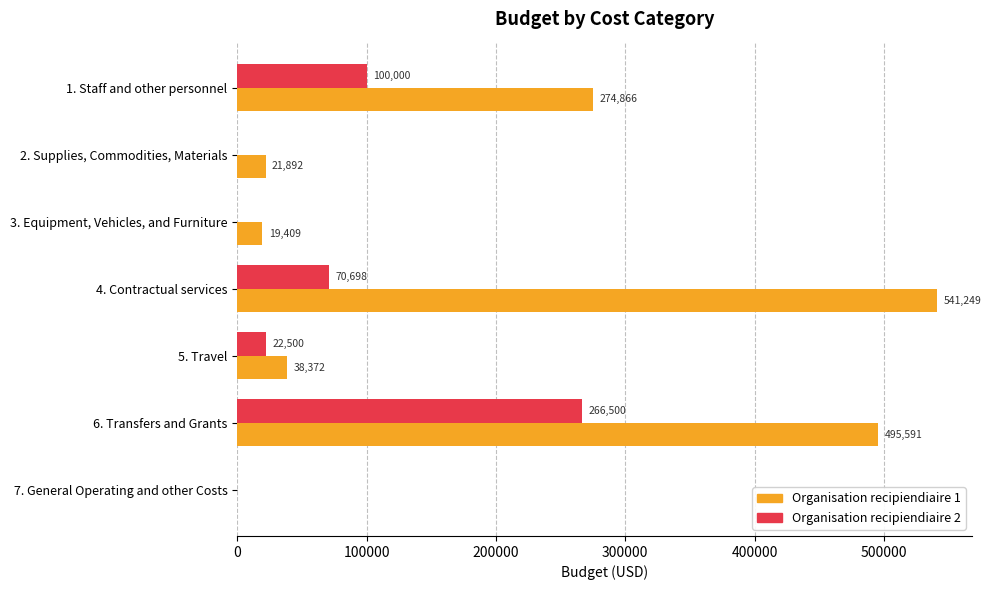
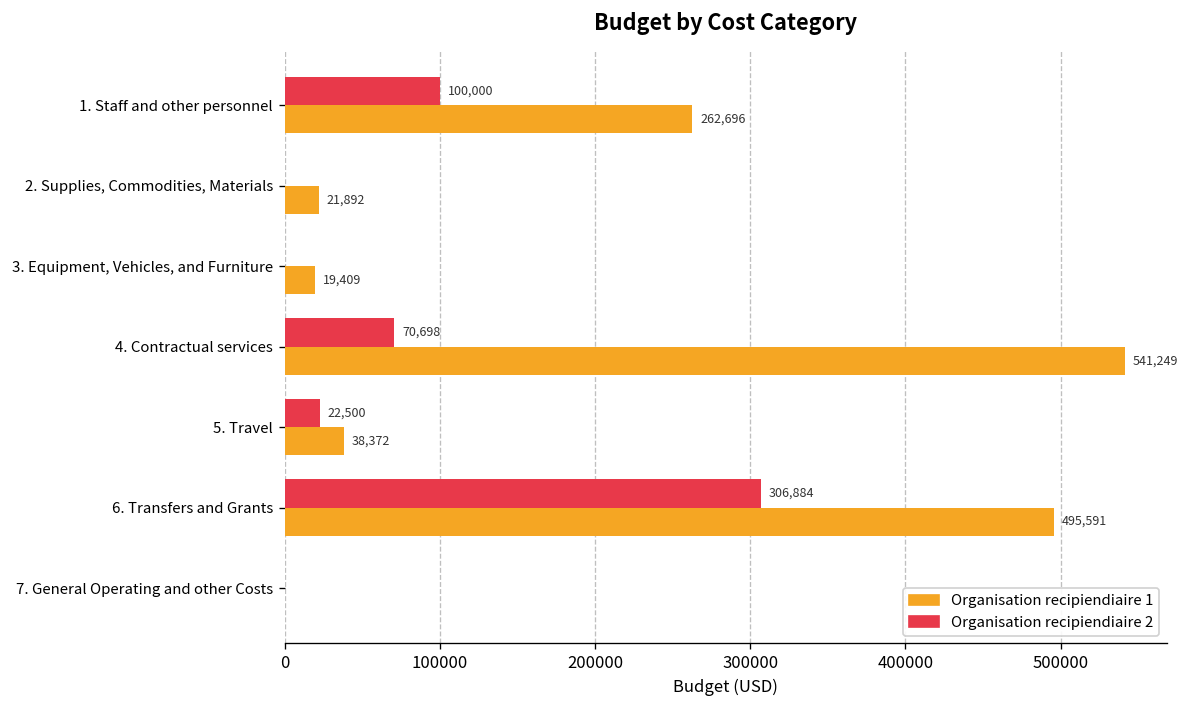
  {
    "Organisation recipiendiaire 1": {
-     "1. Staff and other personnel": "274,866",
+     "1. Staff and other personnel": "262,696",
      "2. Supplies, Commodities, Materials": "21,892",
      "3. Equipment, Vehicles, and Furniture": "19,409",
      "4. Contractual services": "541,249",
      "5. Travel": "38,372",
      "6. Transfers and Grants": "495,591"
    },
    "Organisation recipiendiaire 2": {
      "1. Staff and other personnel": "100,000",
      "4. Contractual services": "70,698",
      "5. Travel": "22,500",
-     "6. Transfers and Grants": "266,500"
+     "6. Transfers and Grants": "306,884"
    }
  }
